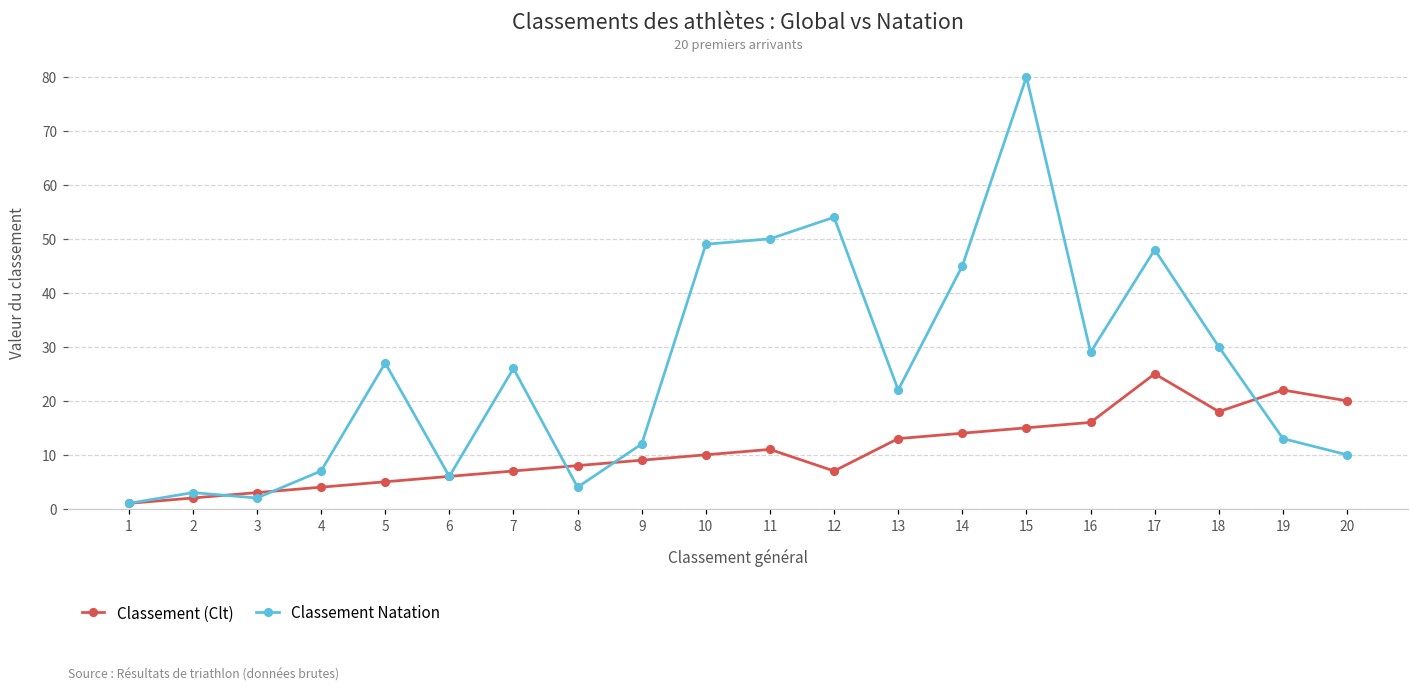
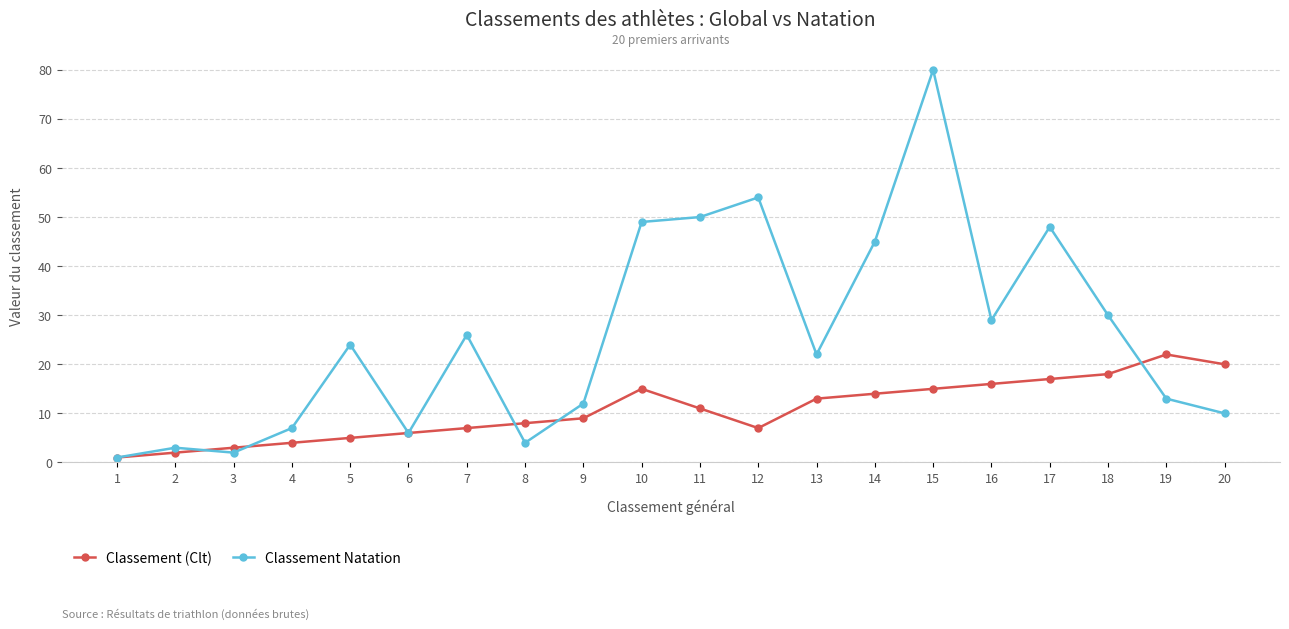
  {
    "Classement (Clt)": {
      "2": 2,
      "3": 3,
      "4": 4,
      "5": 5,
      "7": 7,
      "8": 8,
      "9": 9,
-     "10": 10,
+     "10": 15,
      "11": 11,
      "12": 7,
      "13": 13,
      "14": 14,
      "15": 15,
      "16": 16,
-     "17": 25,
+     "17": 17,
      "18": 18,
      "19": 22,
      "20": 20
    },
    "Classement Natation": {
      "2": 3,
      "3": 2,
      "4": 7,
-     "5": 27,
+     "5": 24,
      "7": 26,
      "8": 4,
      "9": 12,
      "10": 49,
      "11": 50,
      "12": 54,
      "13": 22,
      "14": 45,
      "15": 80,
      "16": 29,
      "17": 48,
      "18": 30,
      "19": 13,
      "20": 10
    }
  }
